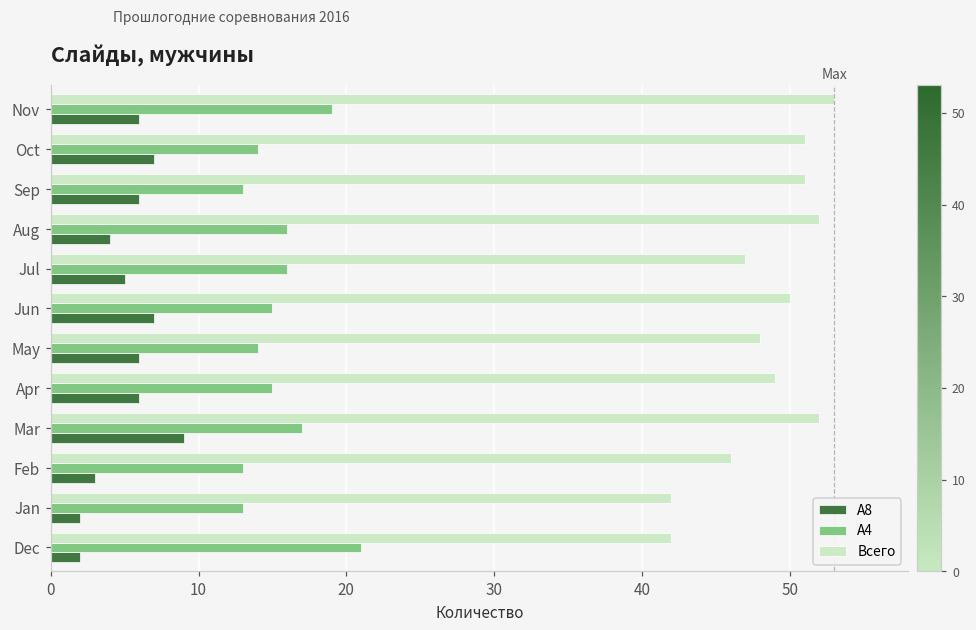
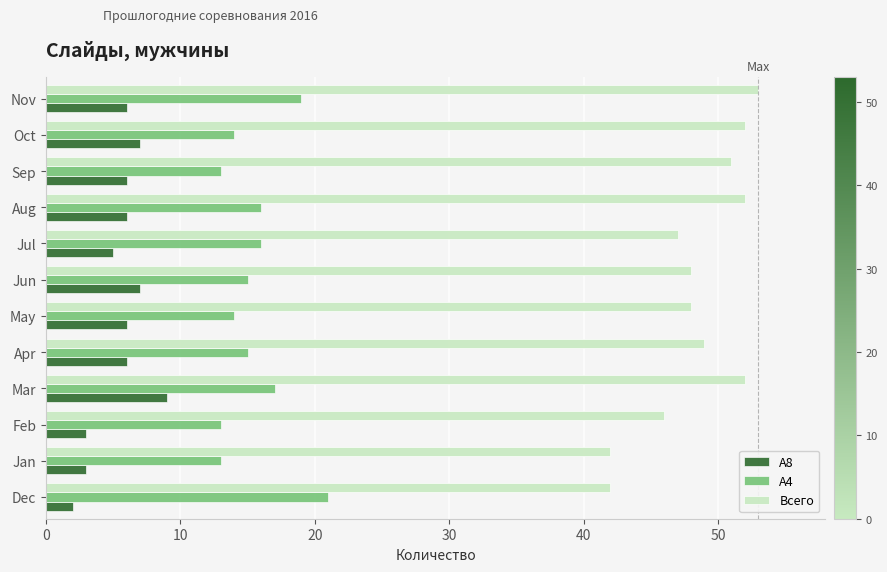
  {
    "A8": {
      "Nov": 6,
      "Oct": 7,
      "Sep": 6,
-     "Aug": 4,
+     "Aug": 6,
      "Jul": 5,
      "Jun": 7,
      "May": 6,
      "Apr": 6,
      "Mar": 9,
      "Feb": 3,
-     "Jan": 2,
+     "Jan": 3,
      "Dec": 2
    },
    "А4": {
      "Nov": 19,
      "Oct": 14,
      "Sep": 13,
      "Aug": 16,
      "Jul": 16,
      "Jun": 15,
      "May": 14,
      "Apr": 15,
      "Mar": 17,
      "Feb": 13,
      "Jan": 13,
      "Dec": 21
    },
    "Всего": {
      "Nov": 53,
-     "Oct": 51,
+     "Oct": 52,
      "Sep": 51,
      "Aug": 52,
      "Jul": 47,
-     "Jun": 50,
+     "Jun": 48,
      "May": 48,
      "Apr": 49,
      "Mar": 52,
      "Feb": 46,
      "Jan": 42,
      "Dec": 42
    }
  }
